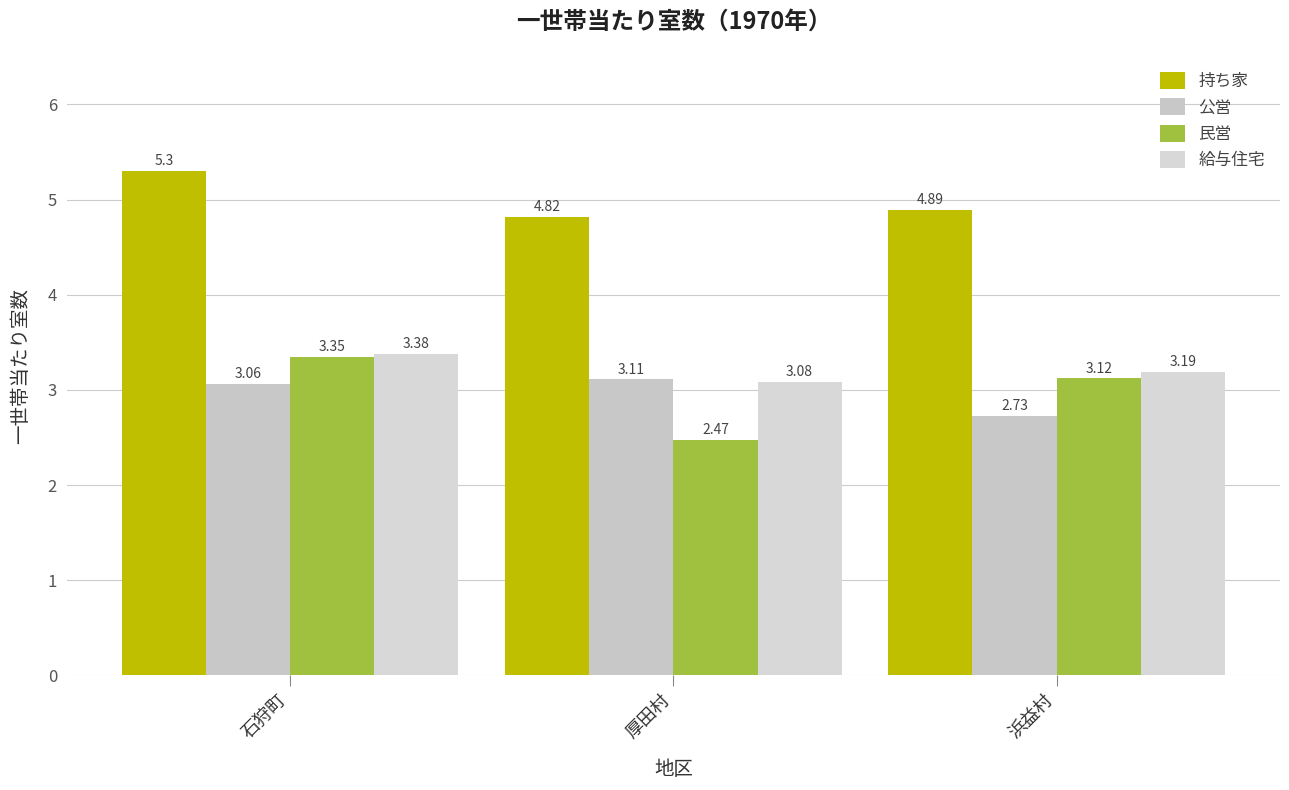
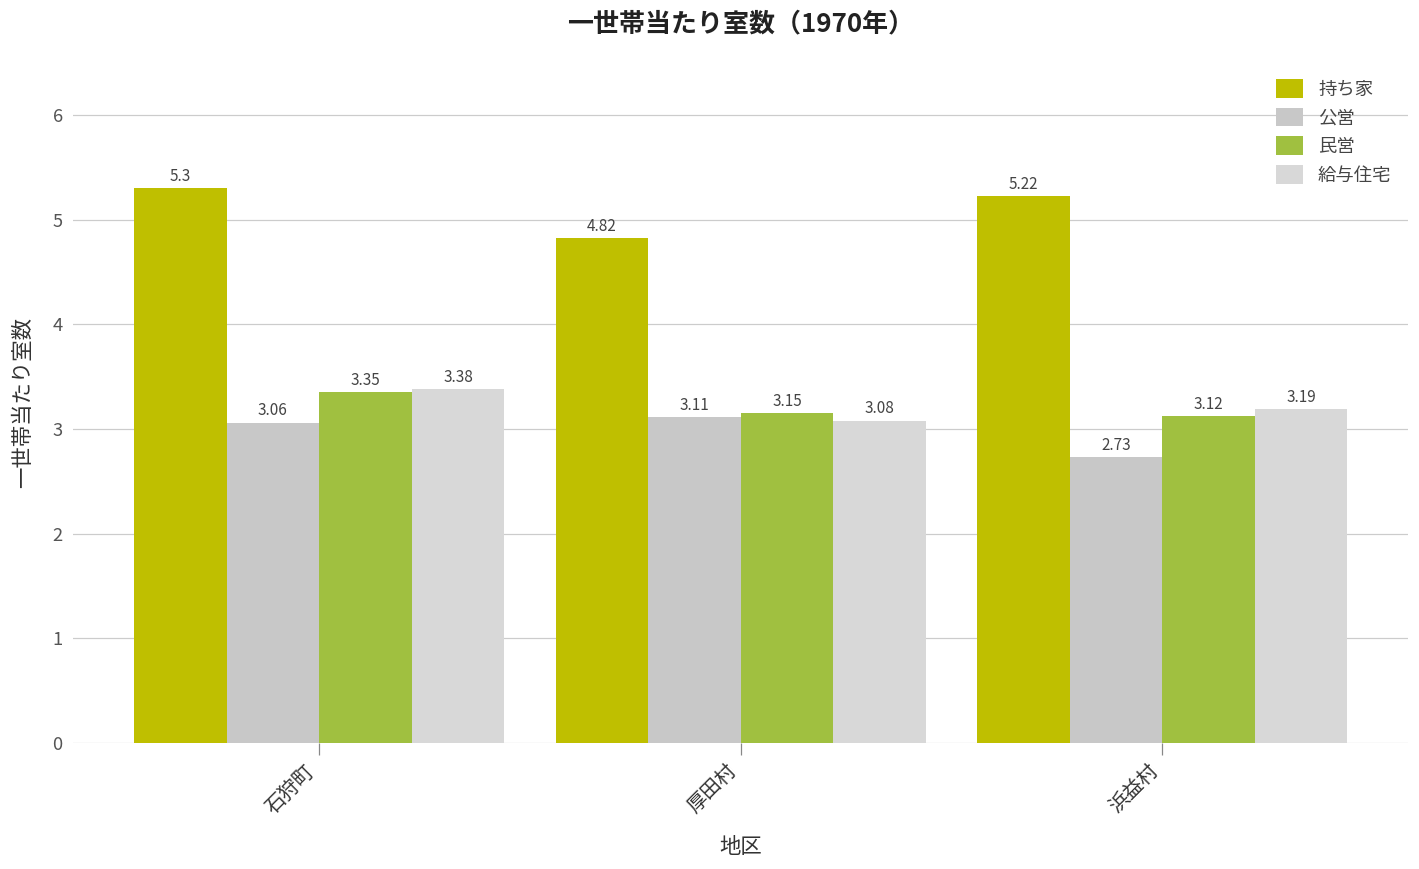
  {
    "持ち家": {
      "石狩町": 5.3,
      "厚田村": 4.82,
-     "浜益村": 4.89
+     "浜益村": 5.22
    },
    "民営": {
      "石狩町": 3.35,
-     "厚田村": 2.47,
+     "厚田村": 3.15,
      "浜益村": 3.12
    }
  }
